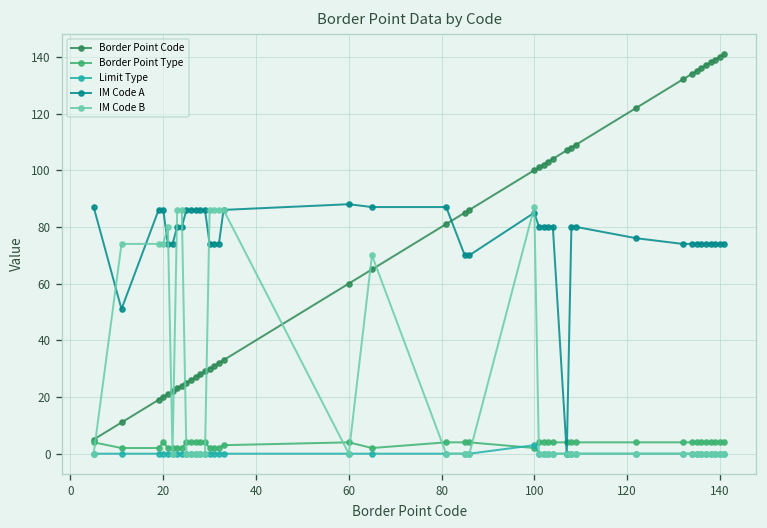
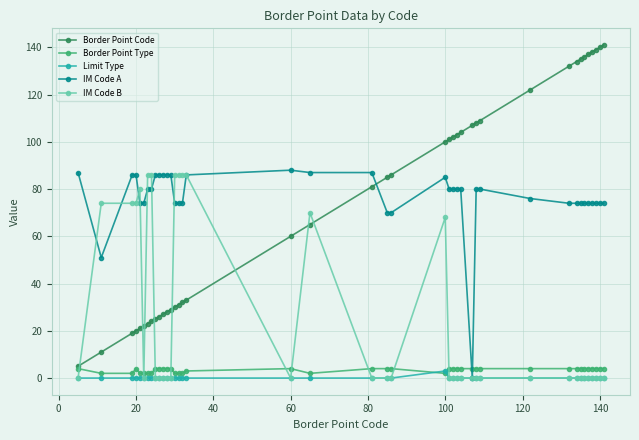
  {
    "IM Code B": {
      "20": 74,
-     "100": 87
+     "100": 68
    }
  }
